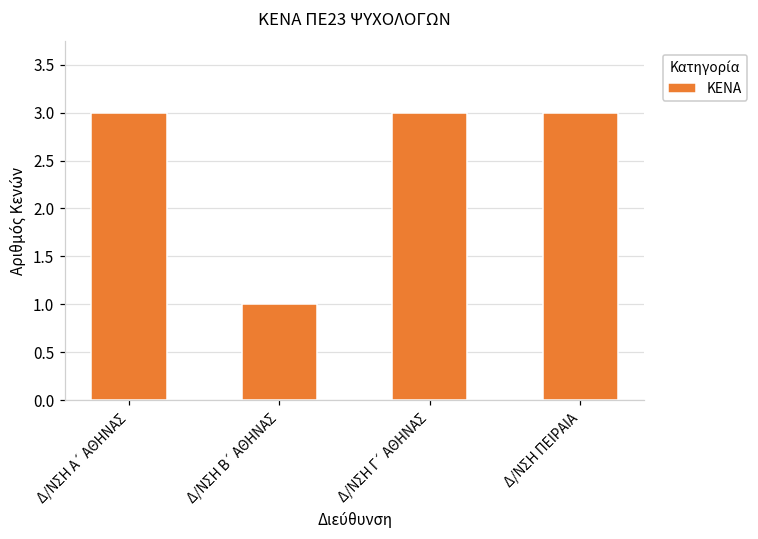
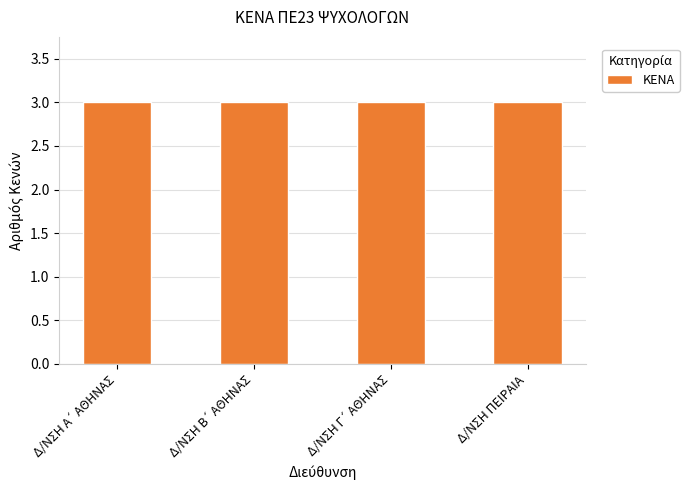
  {
    "Δ/ΝΣΗ Α΄ ΑΘΗΝΑΣ": 3,
-   "Δ/ΝΣΗ Β΄ ΑΘΗΝΑΣ": 1,
+   "Δ/ΝΣΗ Β΄ ΑΘΗΝΑΣ": 3,
    "Δ/ΝΣΗ Γ΄ ΑΘΗΝΑΣ": 3,
    "Δ/ΝΣΗ ΠΕΙΡΑΙΑ": 3
  }
